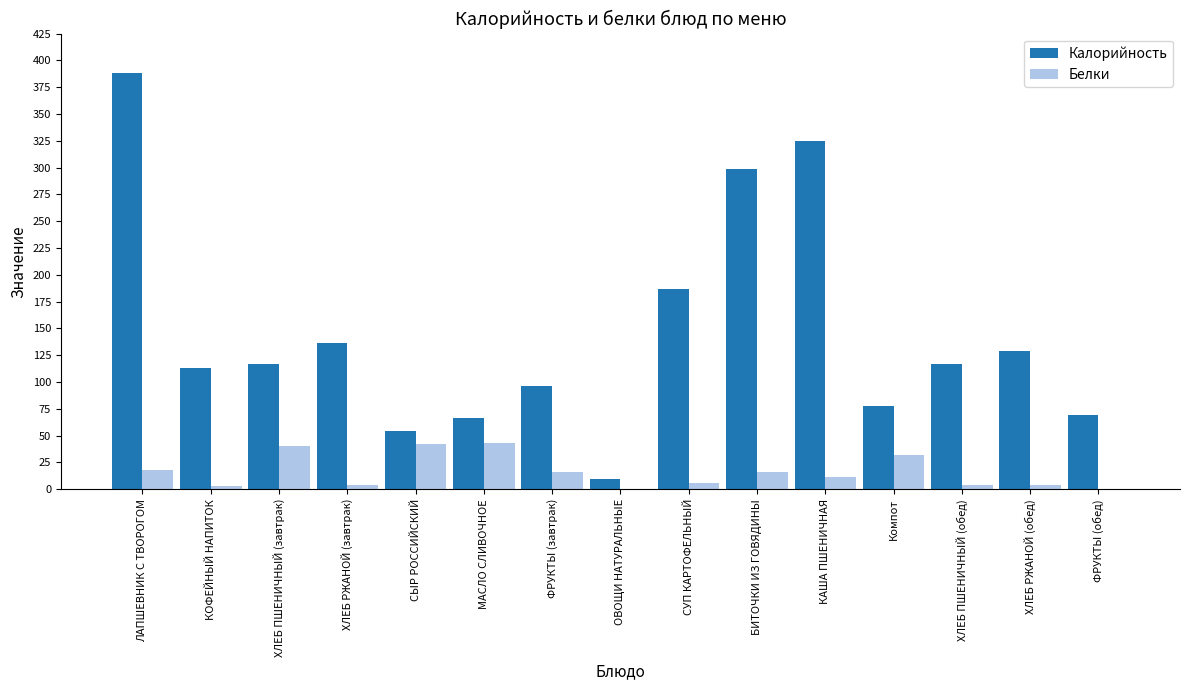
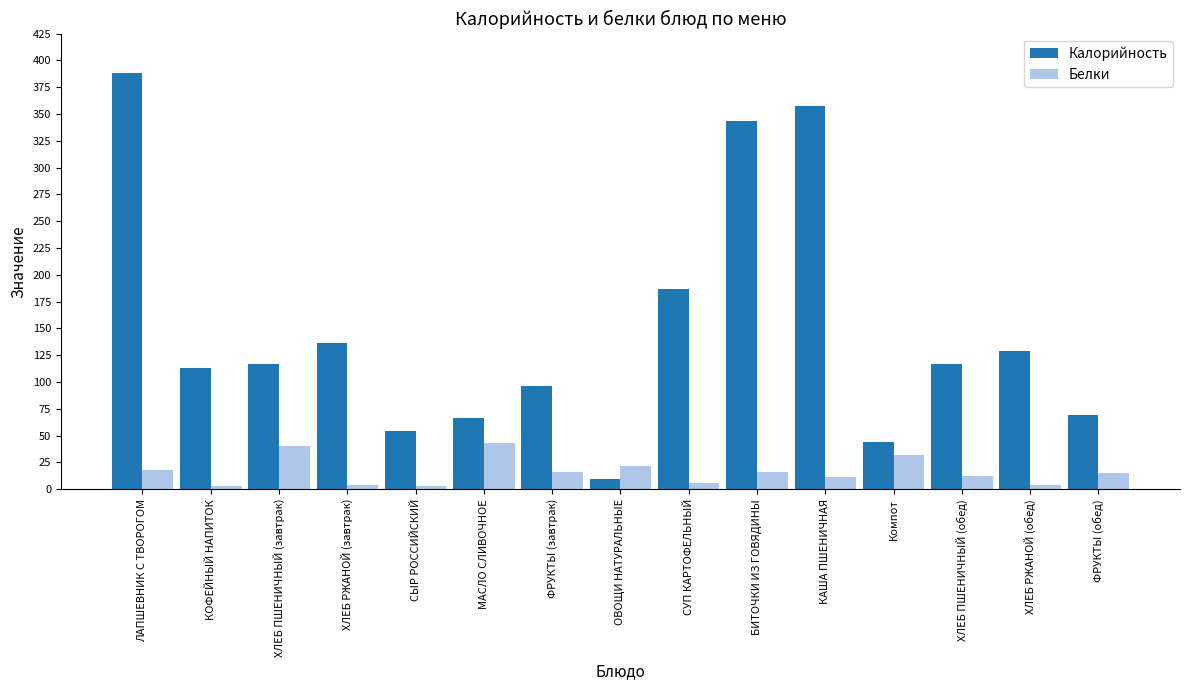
  {
    "Калорийность": {
      "ЛАПШЕВНИК С ТВОРОГОМ": 389,
      "КОФЕЙНЫЙ НАПИТОК": 113,
      "ХЛЕБ ПШЕНИЧНЫЙ (завтрак)": 117,
      "ХЛЕБ РЖАНОЙ (завтрак)": 137,
      "СЫР РОССИЙСКИЙ": 54,
      "МАСЛО СЛИВОЧНОЕ": 66,
      "ФРУКТЫ (завтрак)": 97,
      "ОВОЩИ НАТУРАЛЬНЫЕ": 10,
      "СУП КАРТОФЕЛЬНЫЙ": 187,
-     "БИТОЧКИ ИЗ ГОВЯДИНЫ": 299,
-     "КАША ПШЕНИЧНАЯ": 325,
-     "Компот": 77,
+     "БИТОЧКИ ИЗ ГОВЯДИНЫ": 344,
+     "КАША ПШЕНИЧНАЯ": 357,
+     "Компот": 44,
      "ХЛЕБ ПШЕНИЧНЫЙ (обед)": 117,
      "ХЛЕБ РЖАНОЙ (обед)": 129,
      "ФРУКТЫ (обед)": 70
    },
    "Белки": {
      "ЛАПШЕВНИК С ТВОРОГОМ": 18,
      "КОФЕЙНЫЙ НАПИТОК": 3,
      "ХЛЕБ ПШЕНИЧНЫЙ (завтрак)": 40,
      "ХЛЕБ РЖАНОЙ (завтрак)": 4,
-     "СЫР РОССИЙСКИЙ": 42,
+     "СЫР РОССИЙСКИЙ": 3,
      "МАСЛО СЛИВОЧНОЕ": 44,
      "ФРУКТЫ (завтрак)": 16,
-     "ОВОЩИ НАТУРАЛЬНЫЕ": 1,
+     "ОВОЩИ НАТУРАЛЬНЫЕ": 22,
      "СУП КАРТОФЕЛЬНЫЙ": 6,
      "БИТОЧКИ ИЗ ГОВЯДИНЫ": 17,
      "КАША ПШЕНИЧНАЯ": 11,
      "Компот": 32,
-     "ХЛЕБ ПШЕНИЧНЫЙ (обед)": 4,
+     "ХЛЕБ ПШЕНИЧНЫЙ (обед)": 12,
      "ХЛЕБ РЖАНОЙ (обед)": 4,
-     "ФРУКТЫ (обед)": 1
+     "ФРУКТЫ (обед)": 15
    }
  }
